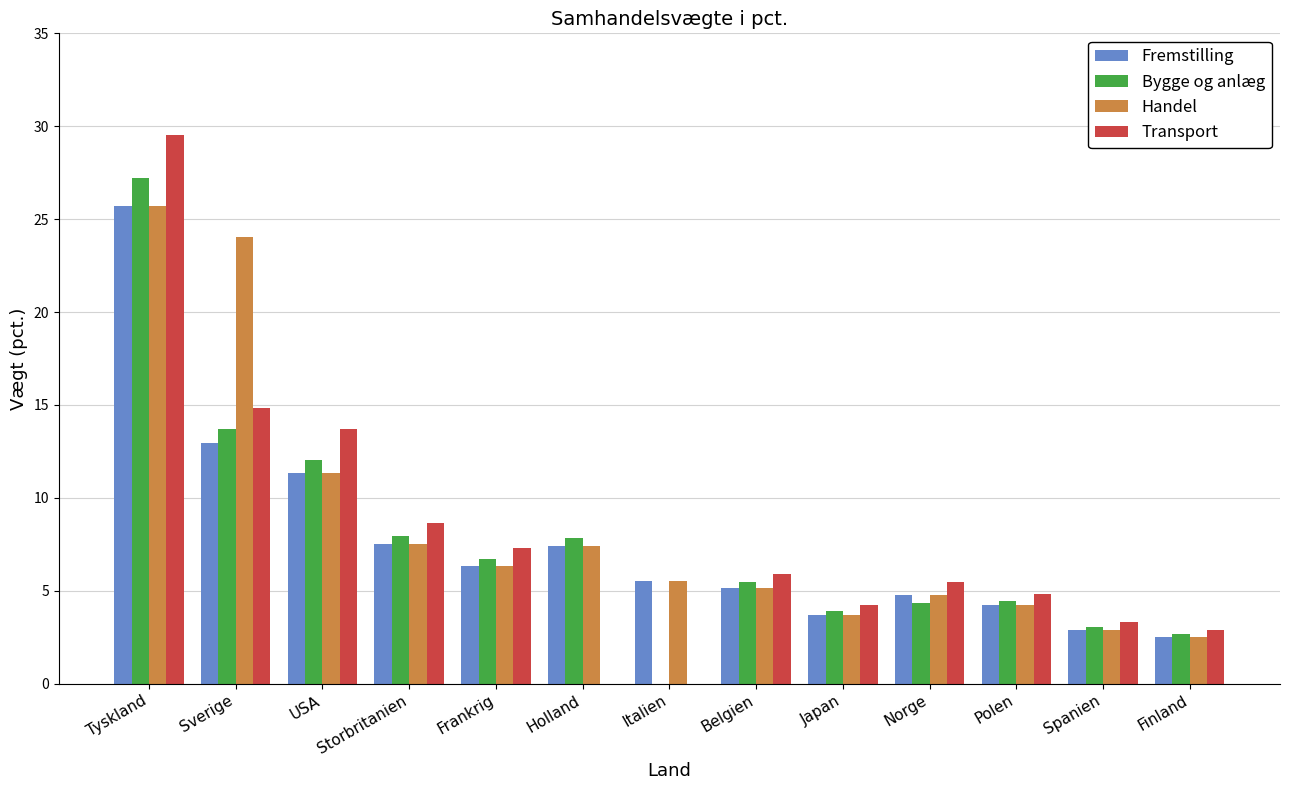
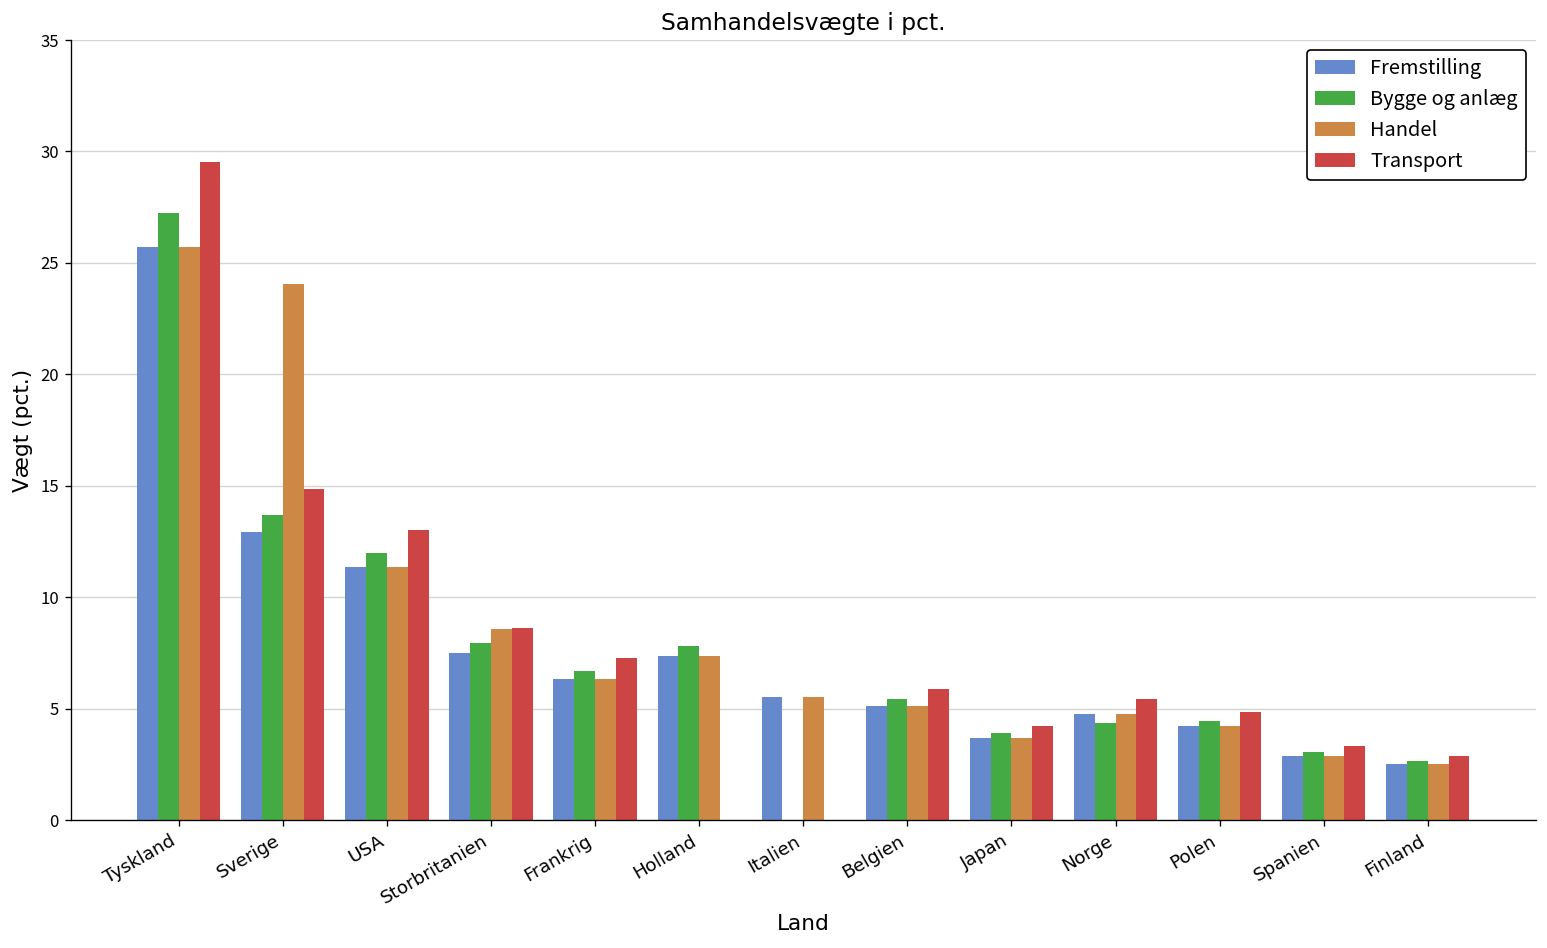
  {
    "Fremstilling": {
      "Tyskland": 25.7,
      "Sverige": 12.9,
      "USA": 11.3,
      "Storbritanien": 7.5,
      "Frankrig": 6.3,
      "Holland": 7.4,
      "Italien": 5.5,
      "Belgien": 5.1,
      "Japan": 3.7,
      "Norge": 4.7,
      "Polen": 4.2,
      "Spanien": 2.9,
      "Finland": 2.5
    },
    "Bygge og anlæg": {
      "Tyskland": 27.2,
      "Sverige": 13.7,
      "USA": 12.0,
      "Storbritanien": 8.0,
      "Frankrig": 6.7,
      "Holland": 7.8,
      "Italien": 0.0,
      "Belgien": 5.4,
      "Japan": 3.9,
      "Norge": 4.3,
      "Polen": 4.5,
      "Spanien": 3.1,
      "Finland": 2.7
    },
    "Handel": {
      "Tyskland": 25.7,
      "Sverige": 24.0,
      "USA": 11.3,
-     "Storbritanien": 7.5,
+     "Storbritanien": 8.6,
      "Frankrig": 6.3,
      "Holland": 7.4,
      "Italien": 5.5,
      "Belgien": 5.1,
      "Japan": 3.7,
      "Norge": 4.7,
      "Polen": 4.2,
      "Spanien": 2.9,
      "Finland": 2.5
    },
    "Transport": {
      "Tyskland": 29.5,
      "Sverige": 14.8,
-     "USA": 13.7,
+     "USA": 13.0,
      "Storbritanien": 8.6,
      "Frankrig": 7.3,
      "Holland": 0.0,
      "Italien": 0.0,
      "Belgien": 5.9,
      "Japan": 4.2,
      "Norge": 5.5,
      "Polen": 4.8,
      "Spanien": 3.3,
      "Finland": 2.9
    }
  }
